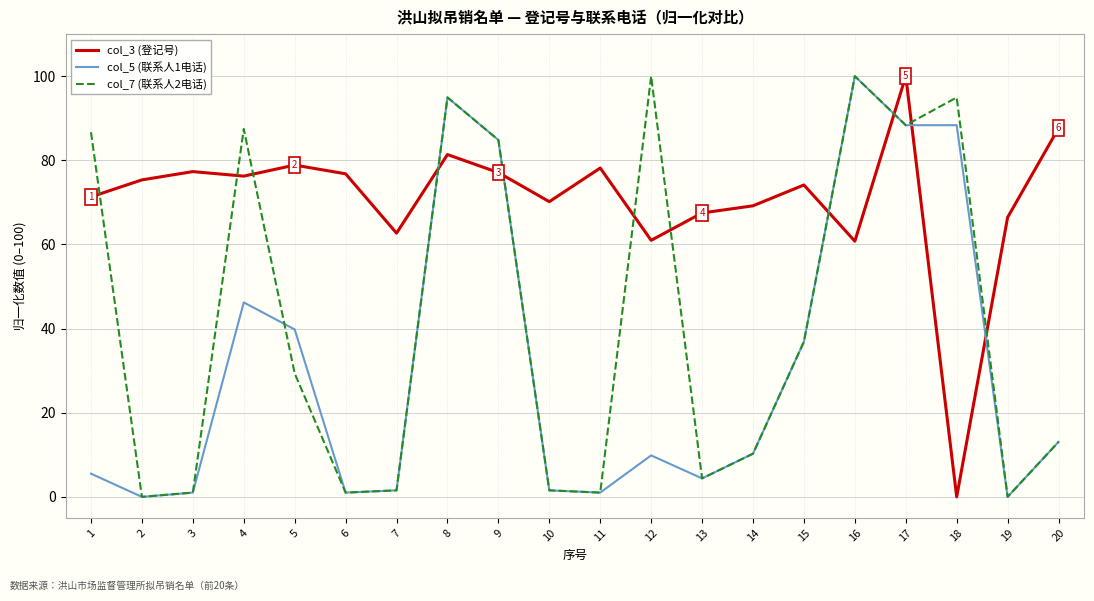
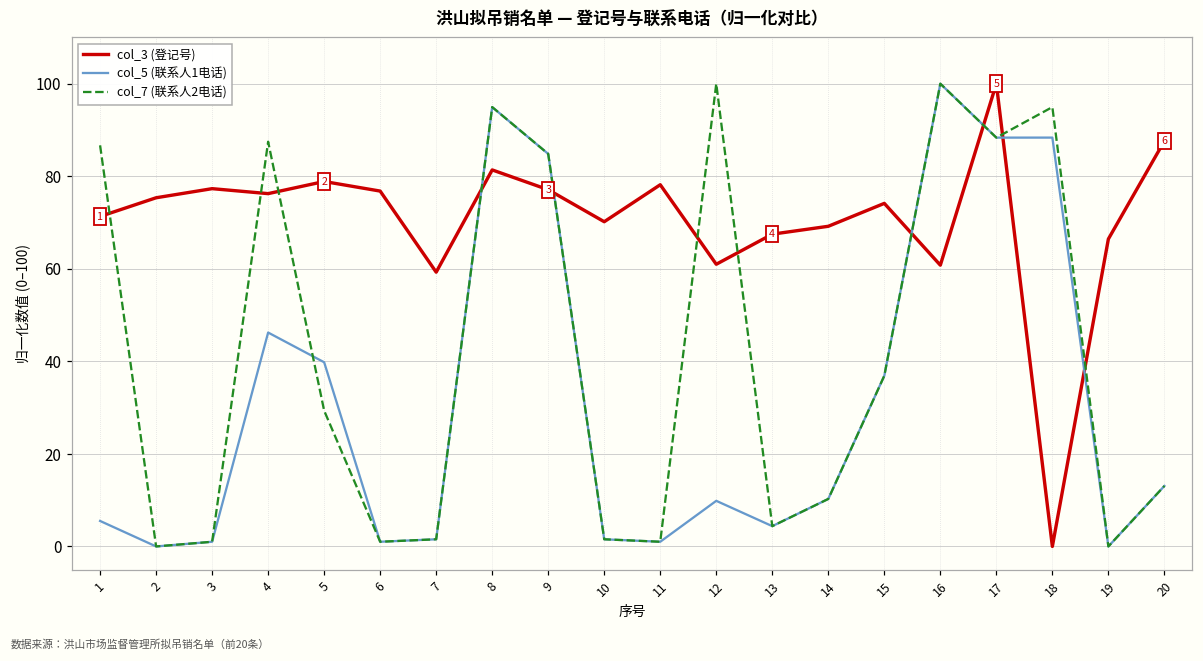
  {
    "col_3 (登记号)": {
      "2": 75,
      "3": 77,
      "4": 76,
      "6": 77,
-     "7": 63,
+     "7": 59,
      "8": 81,
      "10": 70,
      "11": 78,
      "12": 61,
      "14": 69,
      "15": 74,
      "16": 61,
      "18": 0,
      "19": 66
    },
    "col_5 (联系人1电话)": {
      "1": 6,
      "4": 46,
      "5": 40,
      "12": 10,
      "18": 88
    },
    "col_7 (联系人2电话)": {
      "1": 87,
      "4": 87,
      "5": 29,
      "12": 100,
      "18": 95
    }
  }
